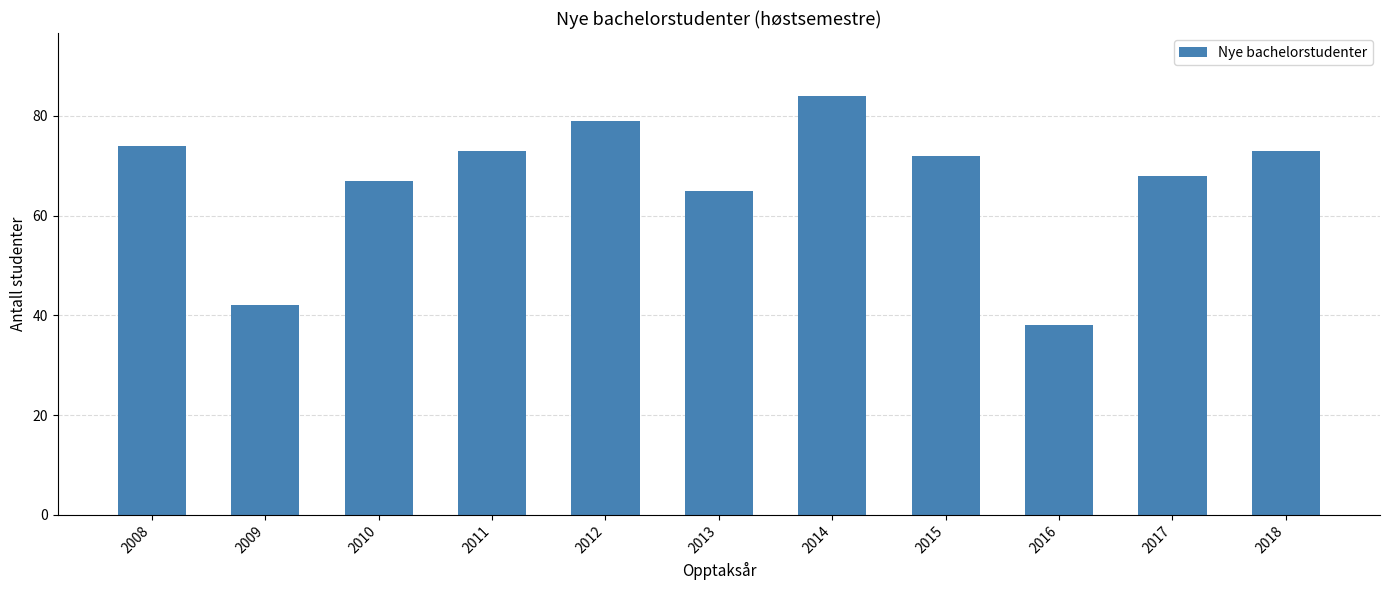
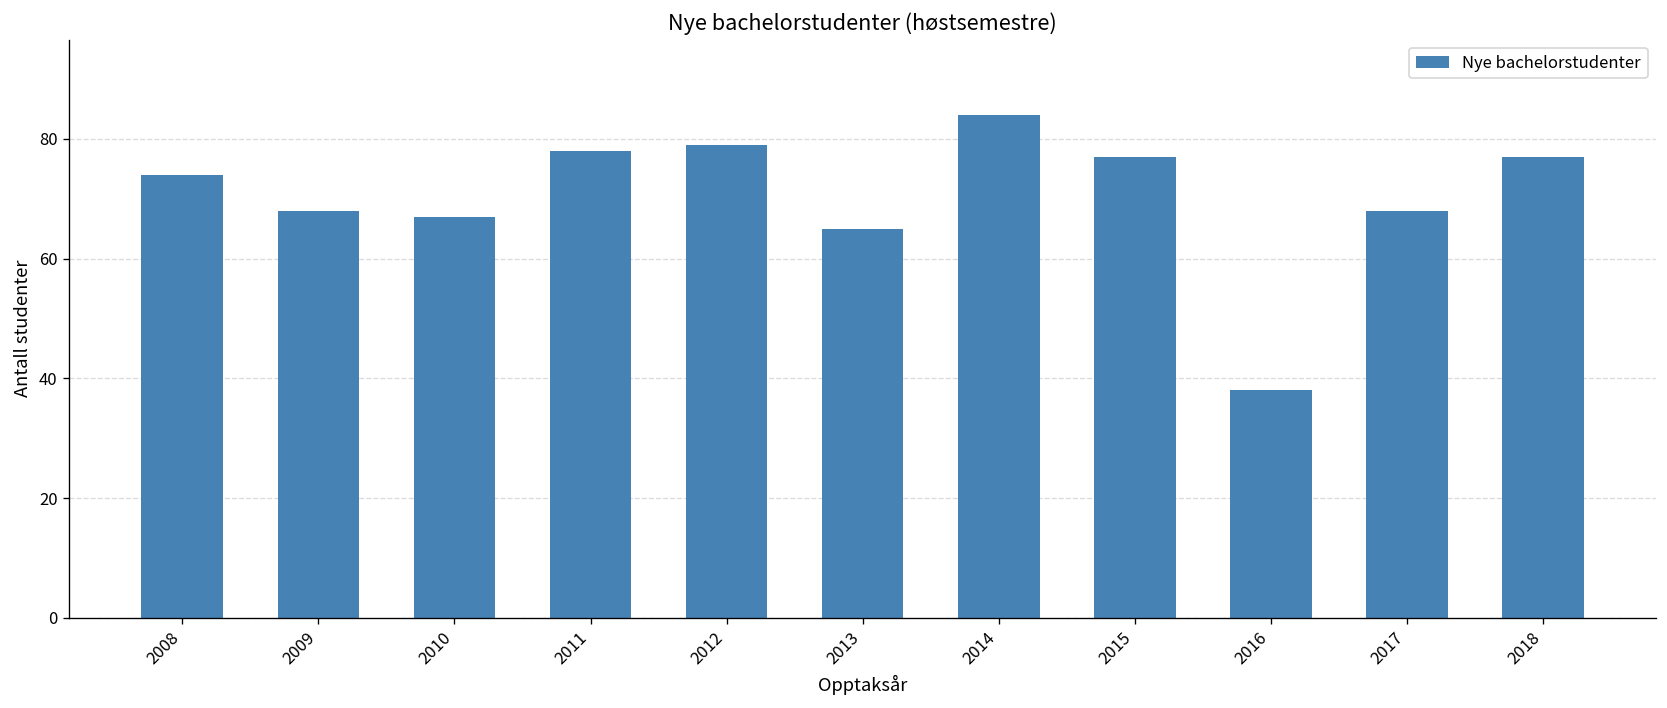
  {
    "2008": 74,
-   "2009": 42,
+   "2009": 68,
    "2010": 67,
-   "2011": 73,
+   "2011": 78,
    "2012": 79,
    "2013": 65,
    "2014": 84,
-   "2015": 72,
+   "2015": 77,
    "2016": 38,
    "2017": 68,
-   "2018": 73
+   "2018": 77
  }
